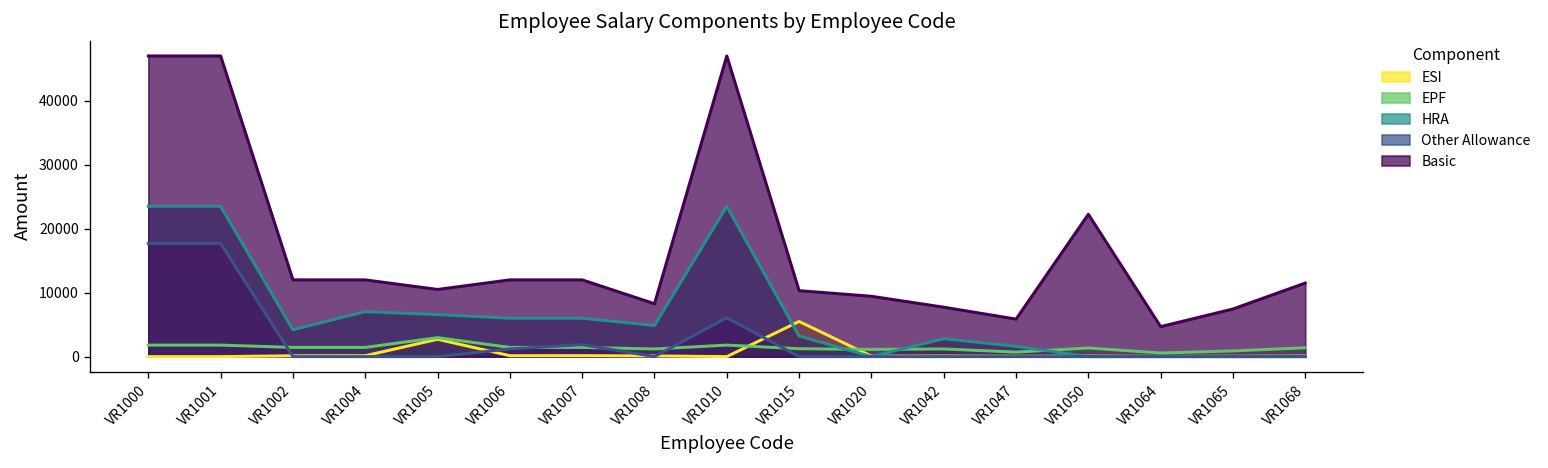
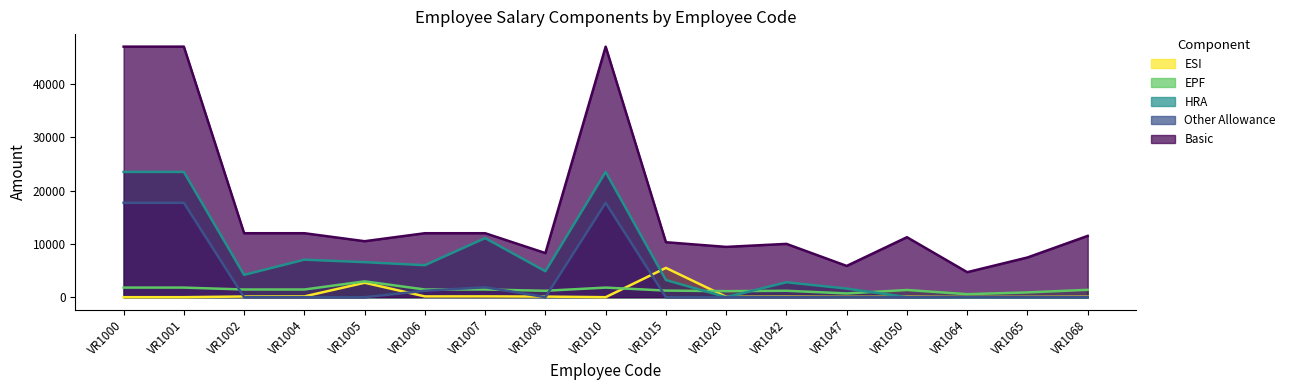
  {
    "ESI": {
      "VR1000": 0,
      "VR1001": 0,
      "VR1006": 0,
      "VR1007": 0,
      "VR1010": 0,
      "VR1015": 5000
    },
    "EPF": {
      "VR1000": 2000,
      "VR1001": 2000,
      "VR1002": 1000,
      "VR1004": 1000,
      "VR1008": 1000,
      "VR1010": 2000,
      "VR1015": 1000,
      "VR1020": 1000,
      "VR1042": 1000,
      "VR1047": 1000,
      "VR1050": 1000,
      "VR1064": 1000,
      "VR1065": 1000,
      "VR1068": 1000
    },
    "HRA": {
      "VR1000": 24000,
      "VR1001": 24000,
      "VR1002": 4000,
      "VR1004": 7000,
      "VR1005": 7000,
      "VR1006": 6000,
-     "VR1007": 6000,
+     "VR1007": 11000,
      "VR1008": 5000,
      "VR1010": 24000,
      "VR1015": 3000,
      "VR1042": 3000,
      "VR1047": 2000
    },
    "Other Allowance": {
      "VR1000": 18000,
      "VR1001": 18000,
      "VR1005": 0,
-     "VR1010": 6000,
+     "VR1010": 18000,
      "VR1015": 0
    },
    "Basic": {
      "VR1000": 47000,
      "VR1001": 47000,
      "VR1002": 12000,
      "VR1004": 12000,
      "VR1005": 11000,
      "VR1006": 12000,
      "VR1007": 12000,
      "VR1008": 8000,
      "VR1010": 47000,
      "VR1015": 10000,
      "VR1020": 9000,
-     "VR1042": 8000,
+     "VR1042": 10000,
      "VR1047": 6000,
-     "VR1050": 22000,
+     "VR1050": 11000,
      "VR1064": 5000,
      "VR1065": 7000,
      "VR1068": 12000
    }
  }
